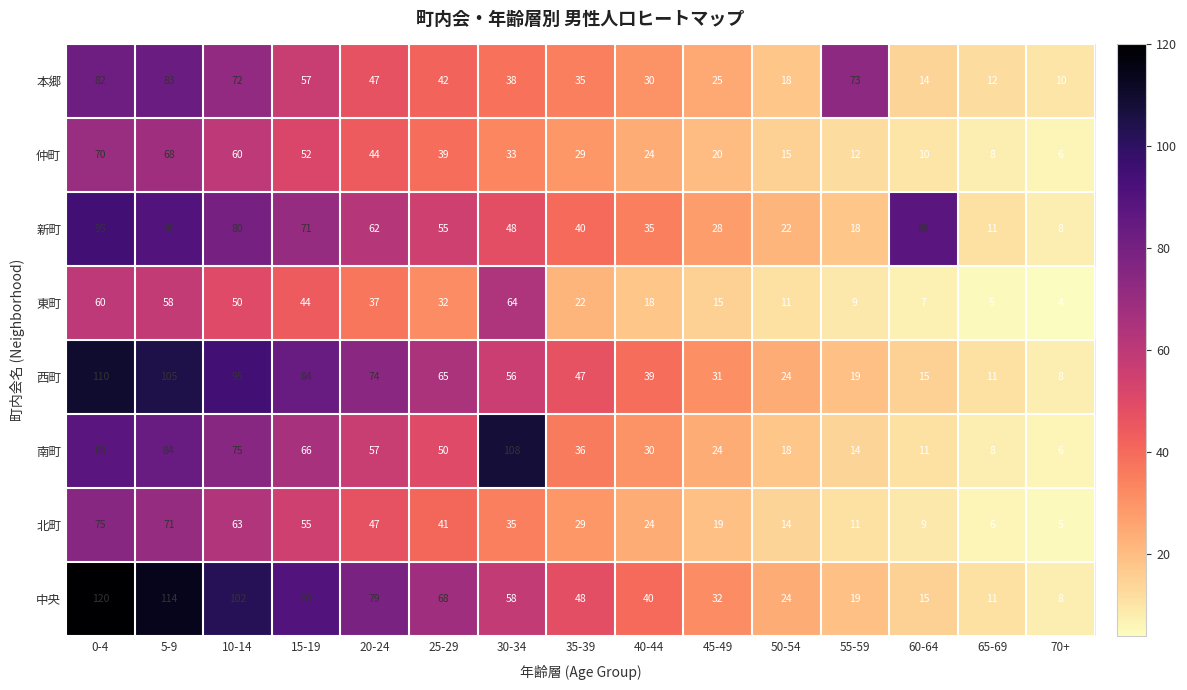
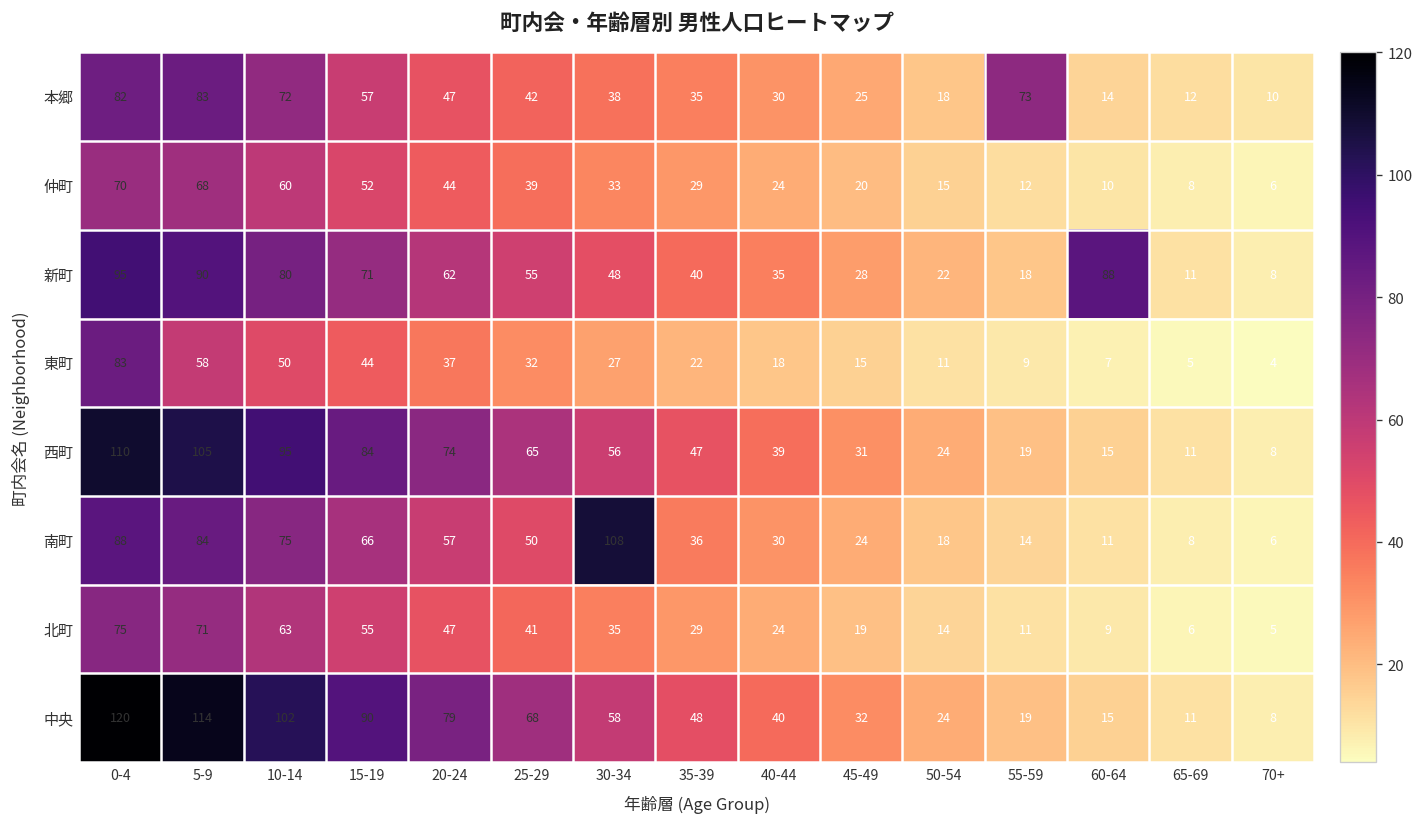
  {
    "本郷": {
      "0-4": 82,
      "5-9": 83,
      "10-14": 72,
      "15-19": 57,
      "20-24": 47,
      "25-29": 42,
      "30-34": 38,
      "35-39": 35,
      "40-44": 30,
      "45-49": 25,
      "50-54": 18,
      "55-59": 73,
      "60-64": 14,
      "65-69": 12,
      "70+": 10
    },
    "仲町": {
      "0-4": 70,
      "5-9": 68,
      "10-14": 60,
      "15-19": 52,
      "20-24": 44,
      "25-29": 39,
      "30-34": 33,
      "35-39": 29,
      "40-44": 24,
      "45-49": 20,
      "50-54": 15,
      "55-59": 12,
      "60-64": 10,
      "65-69": 8,
      "70+": 6
    },
    "新町": {
      "0-4": 95,
      "5-9": 90,
      "10-14": 80,
      "15-19": 71,
      "20-24": 62,
      "25-29": 55,
      "30-34": 48,
      "35-39": 40,
      "40-44": 35,
      "45-49": 28,
      "50-54": 22,
      "55-59": 18,
      "60-64": 88,
      "65-69": 11,
      "70+": 8
    },
    "東町": {
-     "0-4": 60,
+     "0-4": 83,
      "5-9": 58,
      "10-14": 50,
      "15-19": 44,
      "20-24": 37,
      "25-29": 32,
-     "30-34": 64,
+     "30-34": 27,
      "35-39": 22,
      "40-44": 18,
      "45-49": 15,
      "50-54": 11,
      "55-59": 9,
      "60-64": 7,
      "65-69": 5,
      "70+": 4
    },
    "西町": {
      "10-14": 95,
      "15-19": 84,
      "20-24": 74,
      "25-29": 65,
      "30-34": 56,
      "35-39": 47,
      "40-44": 39,
      "45-49": 31,
      "50-54": 24,
      "55-59": 19,
      "60-64": 15,
      "65-69": 11,
      "70+": 8
    },
    "南町": {
      "0-4": 88,
      "5-9": 84,
      "10-14": 75,
      "15-19": 66,
      "20-24": 57,
      "25-29": 50,
      "35-39": 36,
      "40-44": 30,
      "45-49": 24,
      "50-54": 18,
      "55-59": 14,
      "60-64": 11,
      "65-69": 8,
      "70+": 6
    },
    "北町": {
      "0-4": 75,
      "5-9": 71,
      "10-14": 63,
      "15-19": 55,
      "20-24": 47,
      "25-29": 41,
      "30-34": 35,
      "35-39": 29,
      "40-44": 24,
      "45-49": 19,
      "50-54": 14,
      "55-59": 11,
      "60-64": 9,
      "65-69": 6,
      "70+": 5
    },
    "中央": {
      "0-4": 120,
      "15-19": 90,
      "20-24": 79,
      "25-29": 68,
      "30-34": 58,
      "35-39": 48,
      "40-44": 40,
      "45-49": 32,
      "50-54": 24,
      "55-59": 19,
      "60-64": 15,
      "65-69": 11,
      "70+": 8
    }
  }
